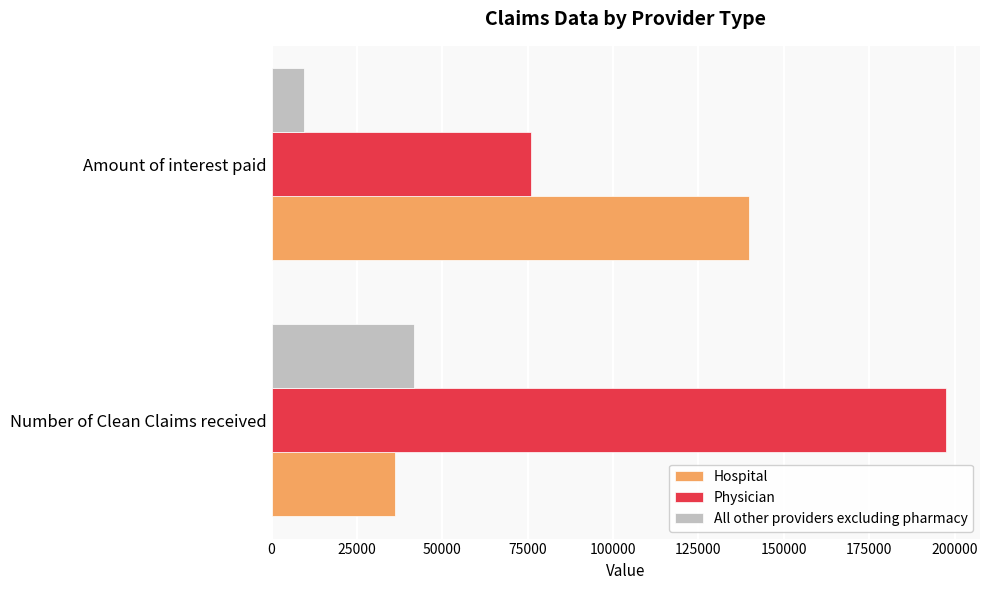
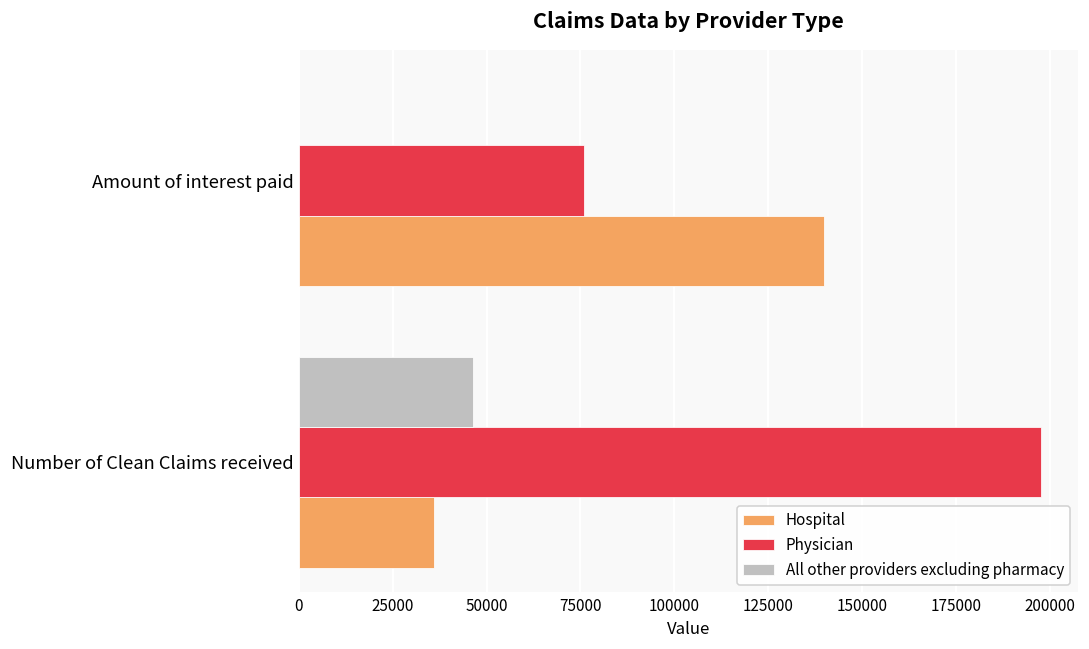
  {
    "Hospital": {
      "Amount of interest paid": 140000,
      "Number of Clean Claims received": 36000
    },
    "Physician": {
      "Amount of interest paid": 76000,
      "Number of Clean Claims received": 198000
    },
    "All other providers excluding pharmacy": {
-     "Amount of interest paid": 10000,
-     "Number of Clean Claims received": 42000
+     "Amount of interest paid": 0,
+     "Number of Clean Claims received": 46000
    }
  }
